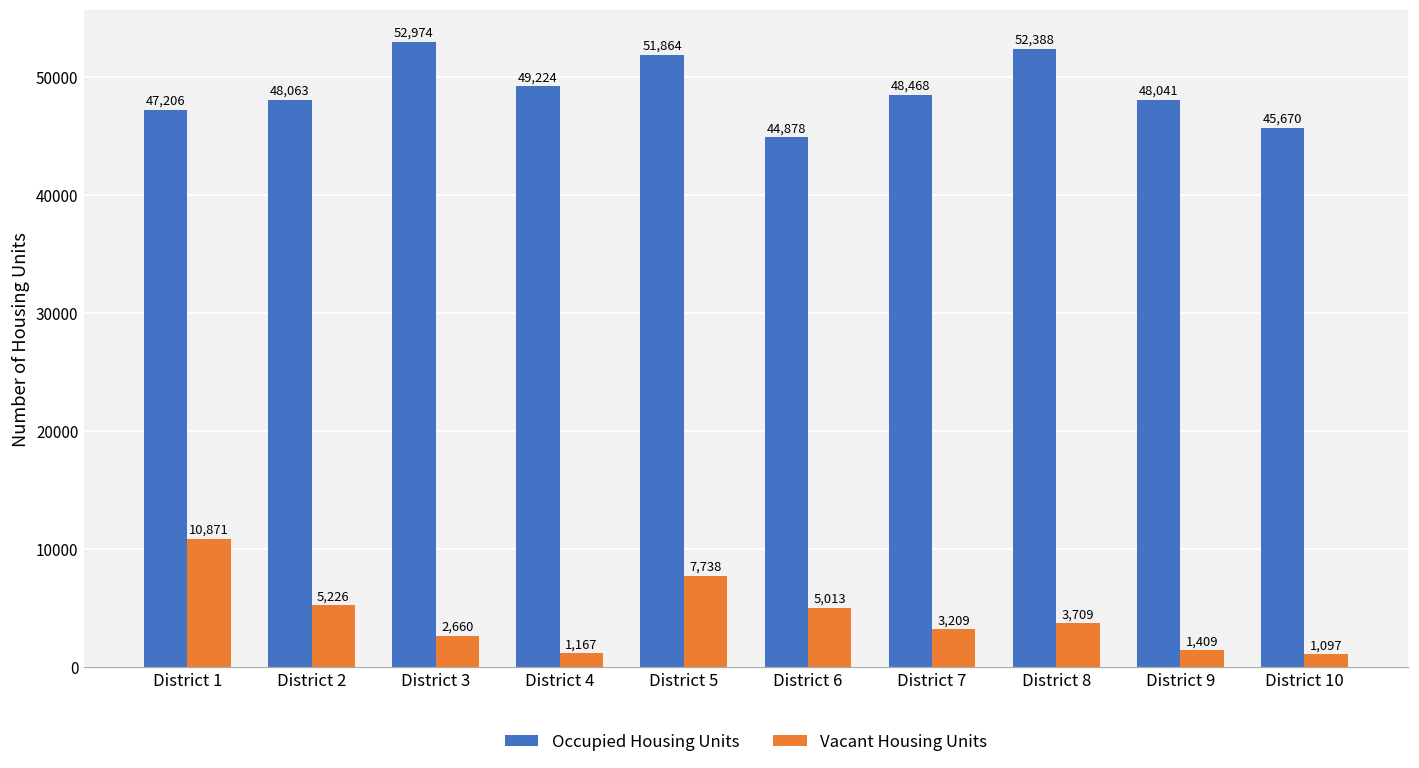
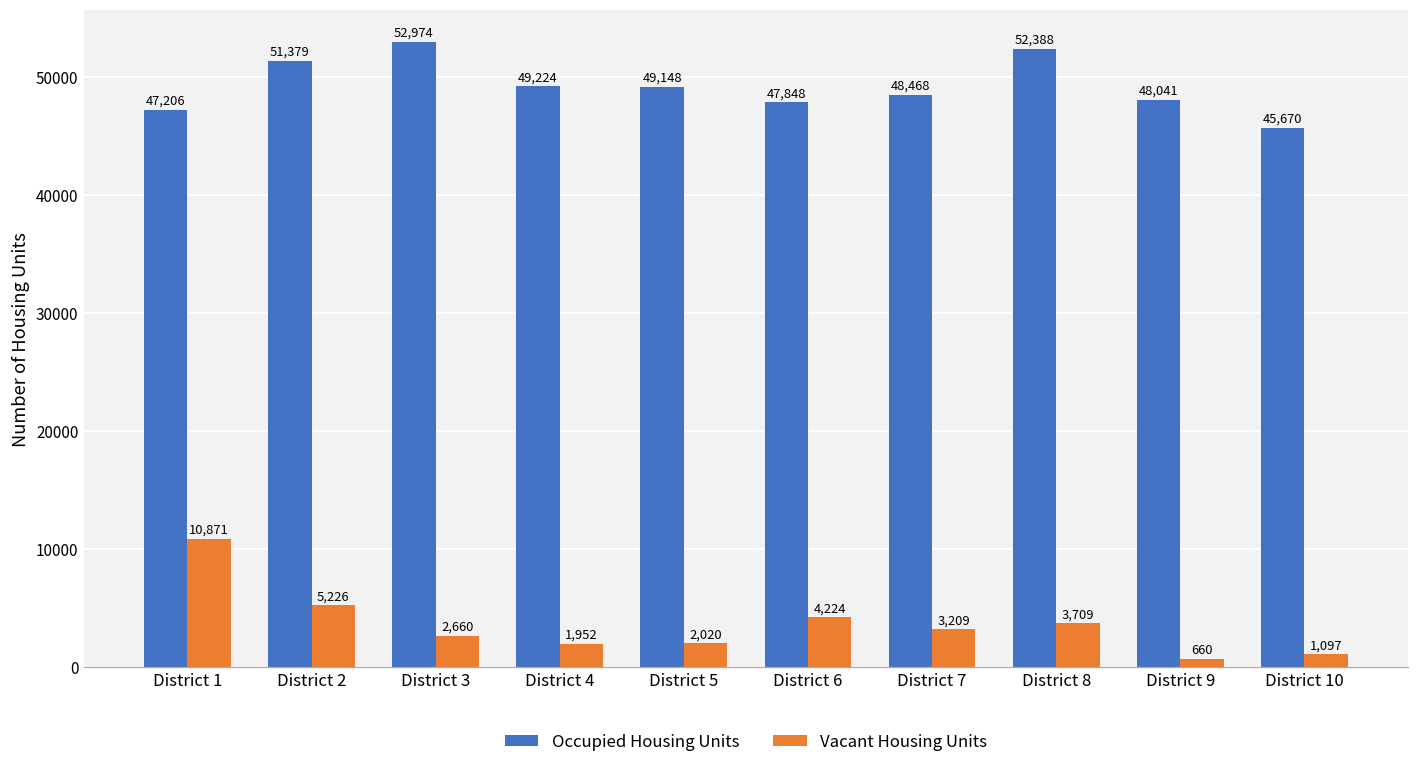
  {
    "Occupied Housing Units": {
      "District 1": "47,206",
-     "District 2": "48,063",
+     "District 2": "51,379",
      "District 3": "52,974",
      "District 4": "49,224",
-     "District 5": "51,864",
-     "District 6": "44,878",
+     "District 5": "49,148",
+     "District 6": "47,848",
      "District 7": "48,468",
      "District 8": "52,388",
      "District 9": "48,041",
      "District 10": "45,670"
    },
    "Vacant Housing Units": {
      "District 1": "10,871",
      "District 2": "5,226",
      "District 3": "2,660",
-     "District 4": "1,167",
-     "District 5": "7,738",
-     "District 6": "5,013",
+     "District 4": "1,952",
+     "District 5": "2,020",
+     "District 6": "4,224",
      "District 7": "3,209",
      "District 8": "3,709",
-     "District 9": "1,409",
+     "District 9": "660",
      "District 10": "1,097"
    }
  }
